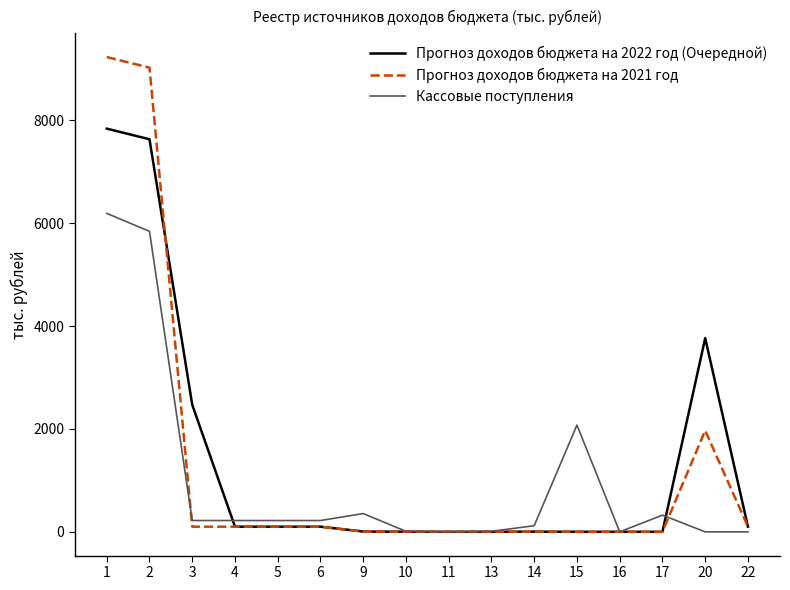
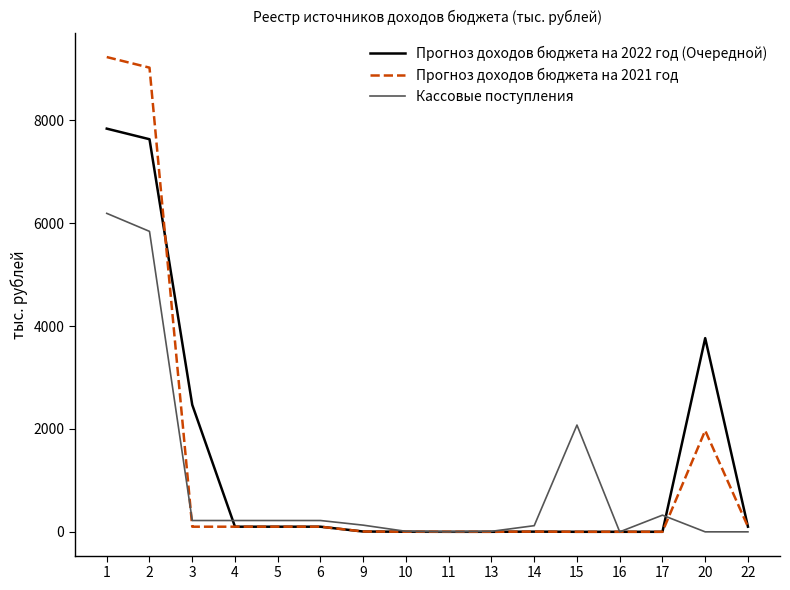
  {
    "Прогноз доходов бюджета на 2022 год (Очередной)": {
      "1": 7800,
      "2": 7600,
      "3": 2500,
      "20": 3800
    },
    "Прогноз доходов бюджета на 2021 год": {
      "1": 9200,
      "2": 9000,
      "3": 100,
      "20": 2000
    },
    "Кассовые поступления": {
      "1": 6200,
      "2": 5800,
      "3": 200,
      "4": 200,
      "5": 200,
      "6": 200,
-     "9": 400,
+     "9": 100,
      "14": 100,
      "15": 2100,
      "17": 300,
      "20": 0,
      "22": 0
    }
  }
